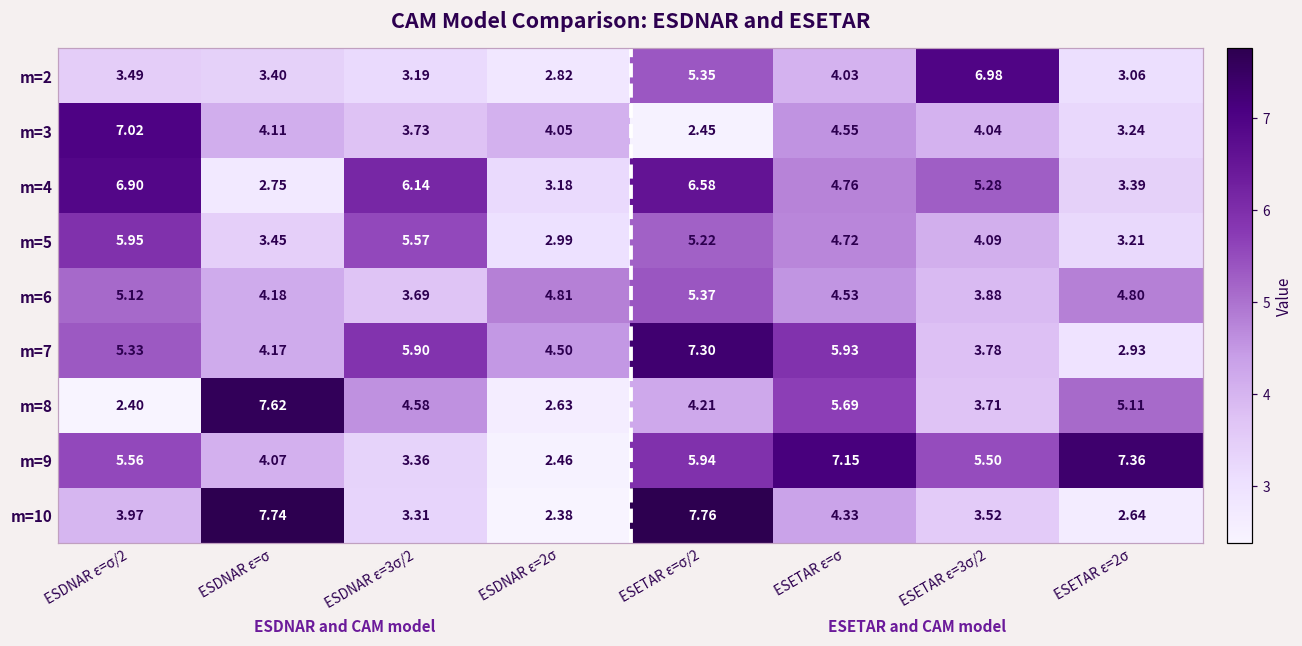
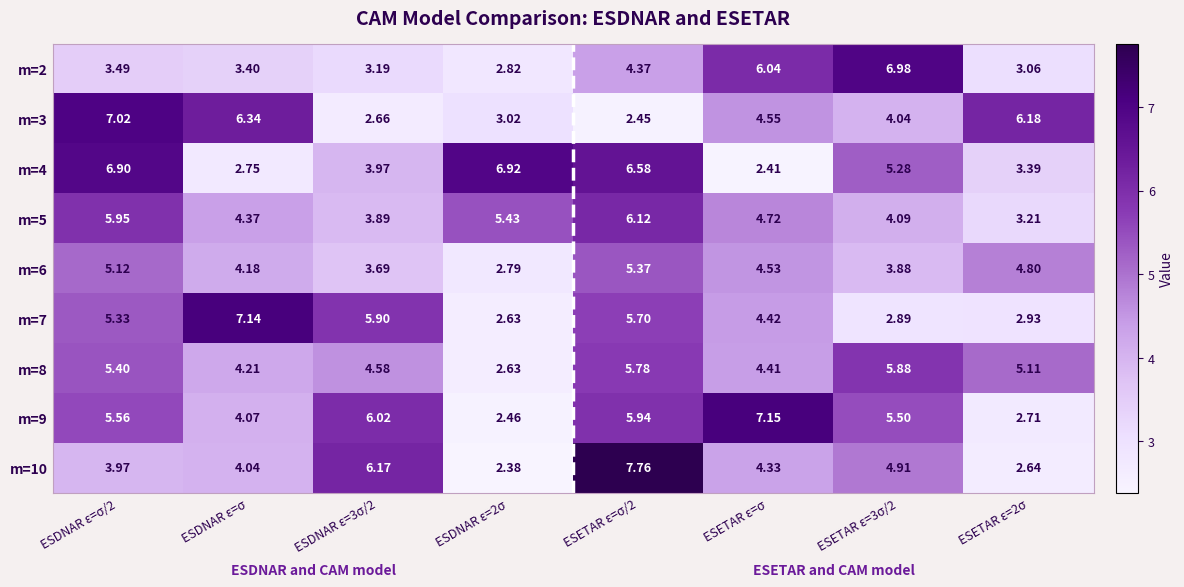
  {
    "m=2": {
      "ESDNAR ε=σ/2": 3.49,
      "ESDNAR ε=σ": 3.40,
      "ESDNAR ε=3σ/2": 3.19,
      "ESDNAR ε=2σ": 2.82,
-     "ESETAR ε=σ/2": 5.35,
-     "ESETAR ε=σ": 4.03,
+     "ESETAR ε=σ/2": 4.37,
+     "ESETAR ε=σ": 6.04,
      "ESETAR ε=3σ/2": 6.98,
      "ESETAR ε=2σ": 3.06
    },
    "m=3": {
      "ESDNAR ε=σ/2": 7.02,
-     "ESDNAR ε=σ": 4.11,
-     "ESDNAR ε=3σ/2": 3.73,
-     "ESDNAR ε=2σ": 4.05,
+     "ESDNAR ε=σ": 6.34,
+     "ESDNAR ε=3σ/2": 2.66,
+     "ESDNAR ε=2σ": 3.02,
      "ESETAR ε=σ/2": 2.45,
      "ESETAR ε=σ": 4.55,
      "ESETAR ε=3σ/2": 4.04,
-     "ESETAR ε=2σ": 3.24
+     "ESETAR ε=2σ": 6.18
    },
    "m=4": {
      "ESDNAR ε=σ/2": 6.90,
      "ESDNAR ε=σ": 2.75,
-     "ESDNAR ε=3σ/2": 6.14,
-     "ESDNAR ε=2σ": 3.18,
+     "ESDNAR ε=3σ/2": 3.97,
+     "ESDNAR ε=2σ": 6.92,
      "ESETAR ε=σ/2": 6.58,
-     "ESETAR ε=σ": 4.76,
+     "ESETAR ε=σ": 2.41,
      "ESETAR ε=3σ/2": 5.28,
      "ESETAR ε=2σ": 3.39
    },
    "m=5": {
      "ESDNAR ε=σ/2": 5.95,
-     "ESDNAR ε=σ": 3.45,
-     "ESDNAR ε=3σ/2": 5.57,
-     "ESDNAR ε=2σ": 2.99,
-     "ESETAR ε=σ/2": 5.22,
+     "ESDNAR ε=σ": 4.37,
+     "ESDNAR ε=3σ/2": 3.89,
+     "ESDNAR ε=2σ": 5.43,
+     "ESETAR ε=σ/2": 6.12,
      "ESETAR ε=σ": 4.72,
      "ESETAR ε=3σ/2": 4.09,
      "ESETAR ε=2σ": 3.21
    },
    "m=6": {
      "ESDNAR ε=σ/2": 5.12,
      "ESDNAR ε=σ": 4.18,
      "ESDNAR ε=3σ/2": 3.69,
-     "ESDNAR ε=2σ": 4.81,
+     "ESDNAR ε=2σ": 2.79,
      "ESETAR ε=σ/2": 5.37,
      "ESETAR ε=σ": 4.53,
      "ESETAR ε=3σ/2": 3.88,
      "ESETAR ε=2σ": 4.80
    },
    "m=7": {
      "ESDNAR ε=σ/2": 5.33,
-     "ESDNAR ε=σ": 4.17,
+     "ESDNAR ε=σ": 7.14,
      "ESDNAR ε=3σ/2": 5.90,
-     "ESDNAR ε=2σ": 4.50,
-     "ESETAR ε=σ/2": 7.30,
-     "ESETAR ε=σ": 5.93,
-     "ESETAR ε=3σ/2": 3.78,
+     "ESDNAR ε=2σ": 2.63,
+     "ESETAR ε=σ/2": 5.70,
+     "ESETAR ε=σ": 4.42,
+     "ESETAR ε=3σ/2": 2.89,
      "ESETAR ε=2σ": 2.93
    },
    "m=8": {
-     "ESDNAR ε=σ/2": 2.40,
-     "ESDNAR ε=σ": 7.62,
+     "ESDNAR ε=σ/2": 5.40,
+     "ESDNAR ε=σ": 4.21,
      "ESDNAR ε=3σ/2": 4.58,
      "ESDNAR ε=2σ": 2.63,
-     "ESETAR ε=σ/2": 4.21,
-     "ESETAR ε=σ": 5.69,
-     "ESETAR ε=3σ/2": 3.71,
+     "ESETAR ε=σ/2": 5.78,
+     "ESETAR ε=σ": 4.41,
+     "ESETAR ε=3σ/2": 5.88,
      "ESETAR ε=2σ": 5.11
    },
    "m=9": {
      "ESDNAR ε=σ/2": 5.56,
      "ESDNAR ε=σ": 4.07,
-     "ESDNAR ε=3σ/2": 3.36,
+     "ESDNAR ε=3σ/2": 6.02,
      "ESDNAR ε=2σ": 2.46,
      "ESETAR ε=σ/2": 5.94,
      "ESETAR ε=σ": 7.15,
      "ESETAR ε=3σ/2": 5.50,
-     "ESETAR ε=2σ": 7.36
+     "ESETAR ε=2σ": 2.71
    },
    "m=10": {
      "ESDNAR ε=σ/2": 3.97,
-     "ESDNAR ε=σ": 7.74,
-     "ESDNAR ε=3σ/2": 3.31,
+     "ESDNAR ε=σ": 4.04,
+     "ESDNAR ε=3σ/2": 6.17,
      "ESDNAR ε=2σ": 2.38,
      "ESETAR ε=σ/2": 7.76,
      "ESETAR ε=σ": 4.33,
-     "ESETAR ε=3σ/2": 3.52,
+     "ESETAR ε=3σ/2": 4.91,
      "ESETAR ε=2σ": 2.64
    }
  }
